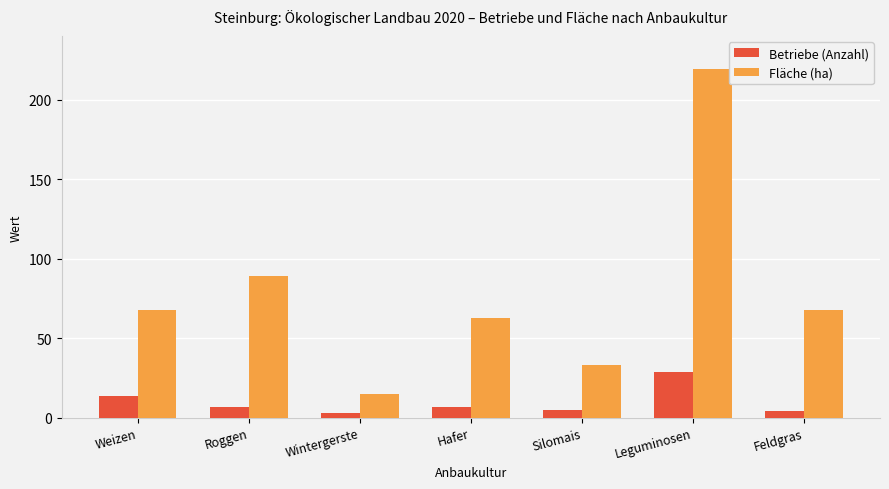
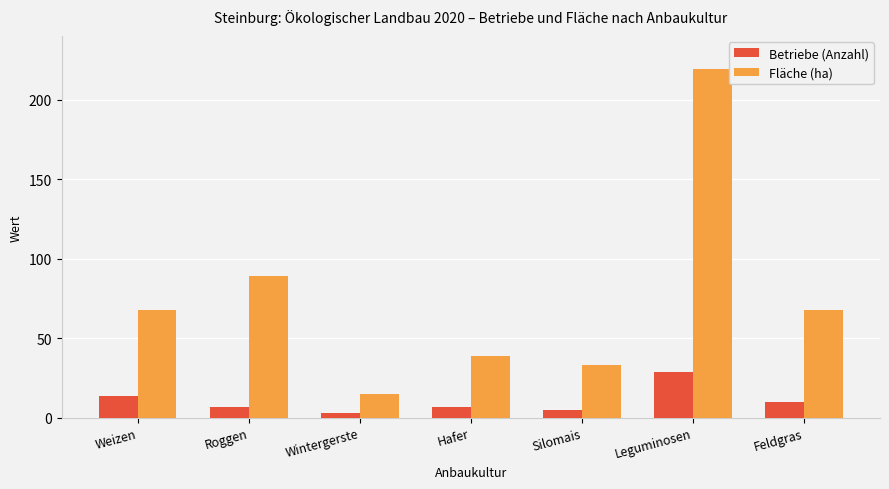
  {
    "Betriebe (Anzahl)": {
      "Weizen": 14,
      "Roggen": 7,
      "Wintergerste": 3,
      "Hafer": 7,
      "Silomais": 5,
      "Leguminosen": 29,
-     "Feldgras": 4
+     "Feldgras": 10
    },
    "Fläche (ha)": {
      "Weizen": 68,
      "Roggen": 89,
      "Wintergerste": 15,
-     "Hafer": 63,
+     "Hafer": 39,
      "Silomais": 33,
      "Leguminosen": 219,
      "Feldgras": 68
    }
  }
